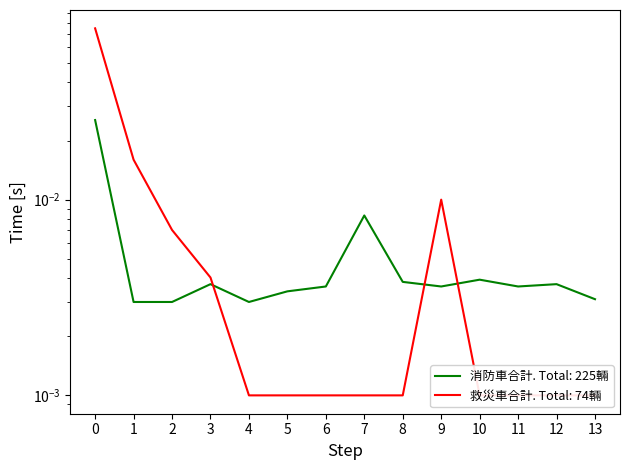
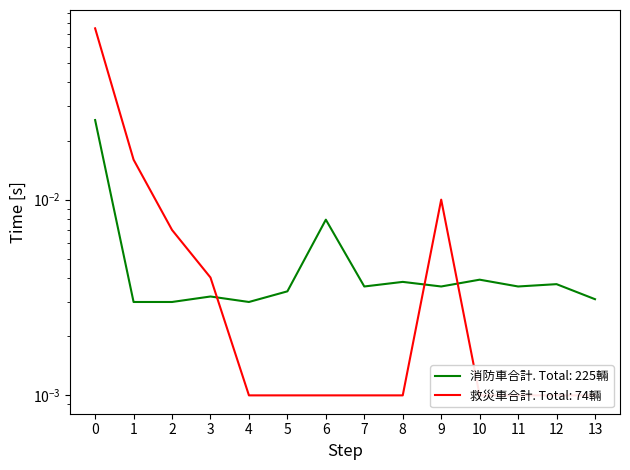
  {
    "消防車合計. Total: 225輛": {
      "0": 0.026,
      "1": 0.0030,
      "2": 0.0030,
-     "3": 0.0037,
+     "3": 0.0032,
      "4": 0.0030,
      "5": 0.0034,
-     "6": 0.0036,
-     "7": 0.0083,
+     "6": 0.0079,
+     "7": 0.0036,
      "8": 0.0038,
      "9": 0.0036,
      "10": 0.0039,
      "11": 0.0036,
      "12": 0.0037,
      "13": 0.0031
    },
    "救災車合計. Total: 74輛": {
      "0": 0.075,
      "1": 0.016,
      "2": 0.0070,
      "3": 0.0040,
      "4": 0.0010,
      "5": 0.0010,
      "6": 0.0010,
      "7": 0.0010,
      "8": 0.0010,
      "9": 0.010
    }
  }
